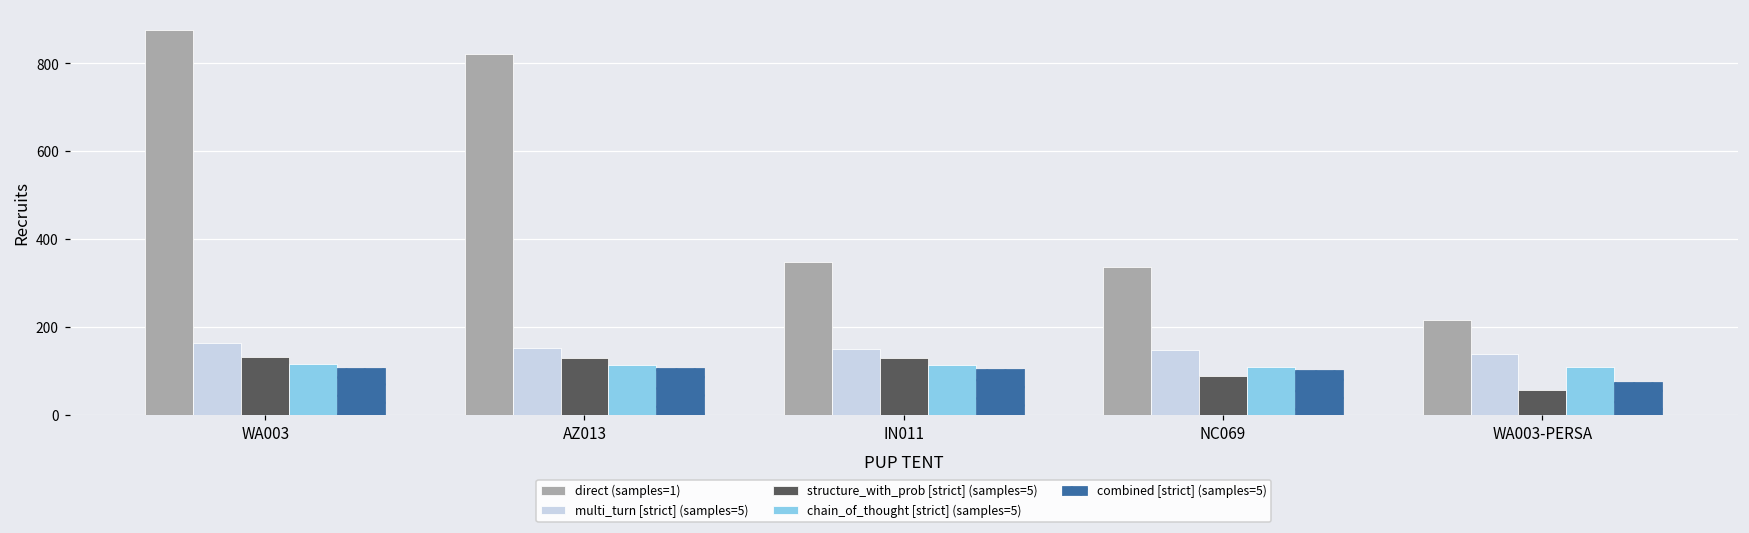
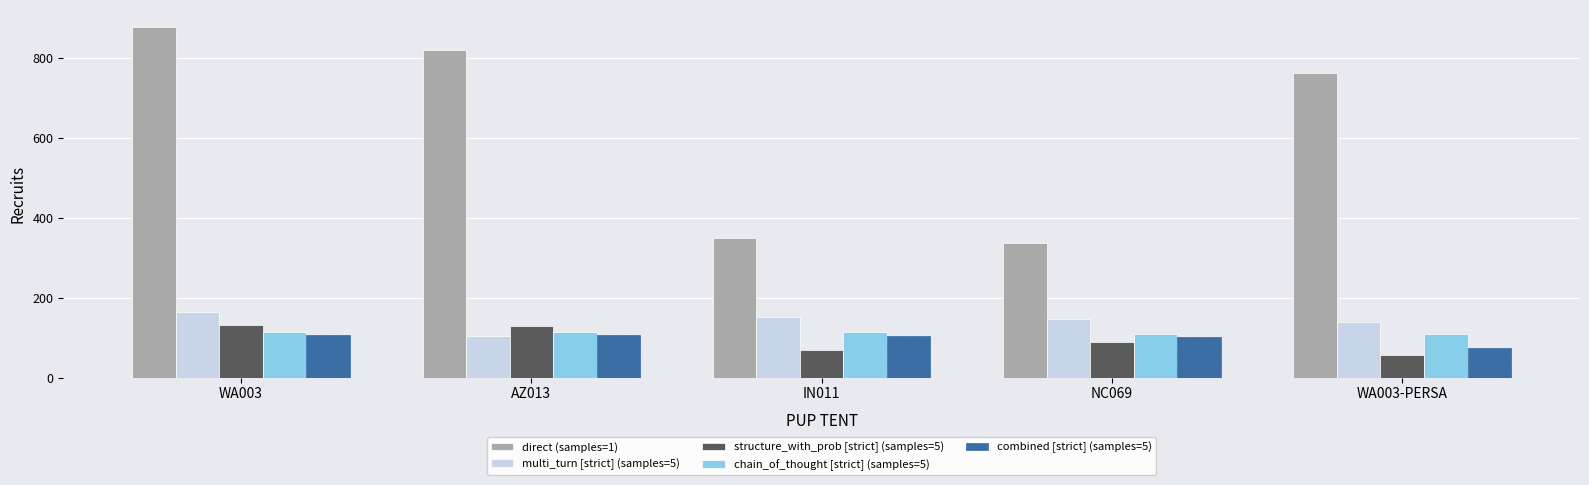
  {
    "direct (samples=1)": {
      "WA003": 880,
      "AZ013": 820,
      "IN011": 350,
      "NC069": 340,
-     "WA003-PERSA": 220
+     "WA003-PERSA": 760
    },
    "multi_turn [strict] (samples=5)": {
      "WA003": 160,
-     "AZ013": 150,
+     "AZ013": 110,
      "IN011": 150,
      "NC069": 150,
      "WA003-PERSA": 140
    },
    "structure_with_prob [strict] (samples=5)": {
      "WA003": 130,
      "AZ013": 130,
-     "IN011": 130,
+     "IN011": 70,
      "NC069": 90,
      "WA003-PERSA": 60
    },
    "chain_of_thought [strict] (samples=5)": {
      "WA003": 120,
      "AZ013": 110,
      "IN011": 110,
      "NC069": 110,
      "WA003-PERSA": 110
    },
    "combined [strict] (samples=5)": {
      "WA003": 110,
      "AZ013": 110,
      "IN011": 110,
      "NC069": 100,
      "WA003-PERSA": 80
    }
  }
